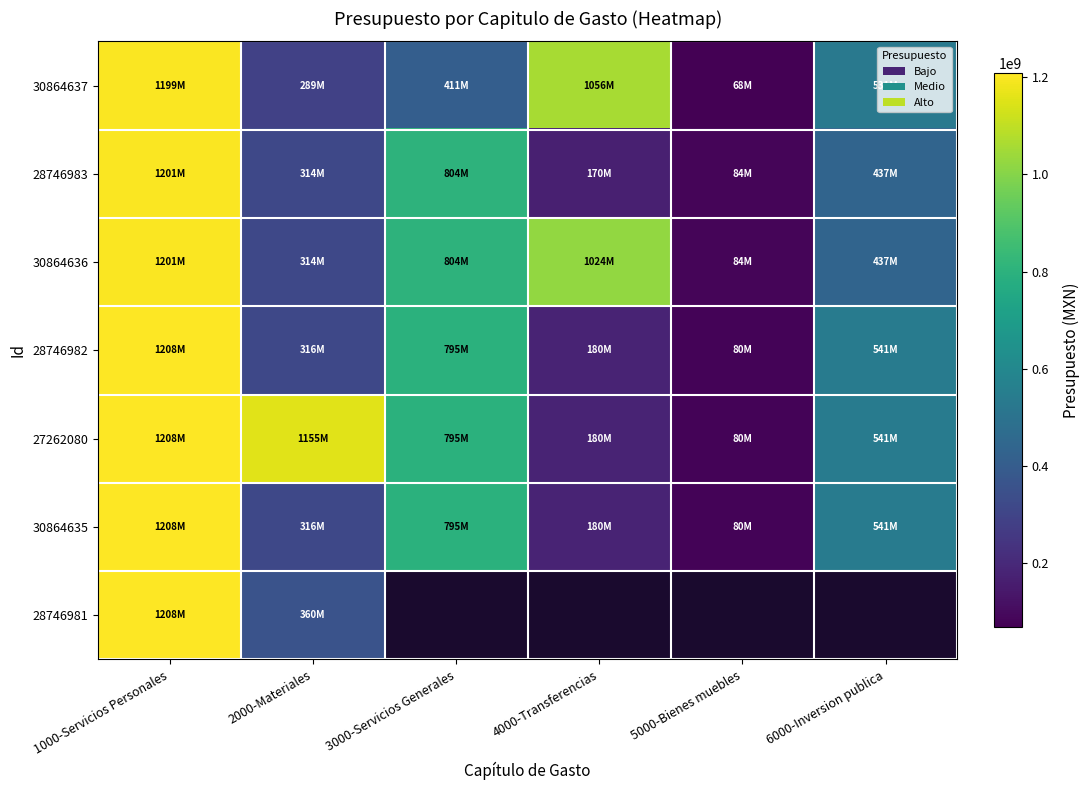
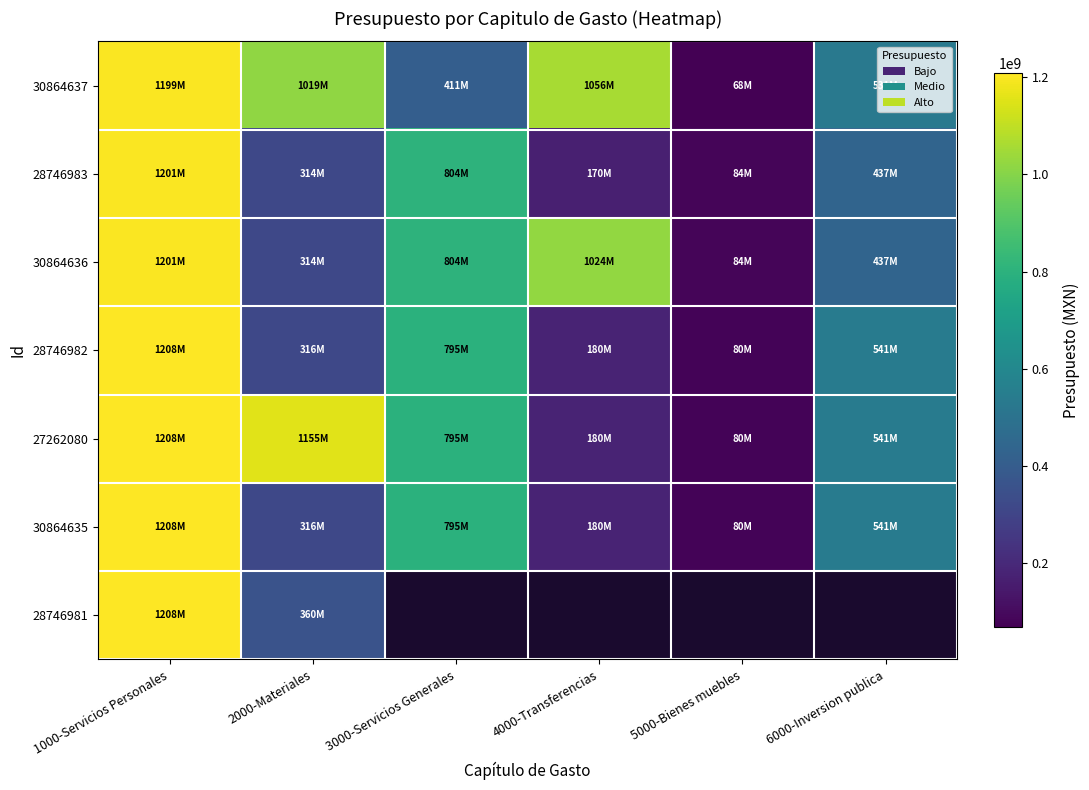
  {
    "30864637": {
      "1000-Servicios Personales": "1199M",
-     "2000-Materiales": "289M",
+     "2000-Materiales": "1019M",
      "3000-Servicios Generales": "411M",
      "4000-Transferencias": "1056M",
      "5000-Bienes muebles": "68M"
    },
    "28746983": {
      "1000-Servicios Personales": "1201M",
      "2000-Materiales": "314M",
      "3000-Servicios Generales": "804M",
      "4000-Transferencias": "170M",
      "5000-Bienes muebles": "84M",
      "6000-Inversion publica": "437M"
    },
    "30864636": {
      "1000-Servicios Personales": "1201M",
      "2000-Materiales": "314M",
      "3000-Servicios Generales": "804M",
      "4000-Transferencias": "1024M",
      "5000-Bienes muebles": "84M",
      "6000-Inversion publica": "437M"
    },
    "28746982": {
      "1000-Servicios Personales": "1208M",
      "2000-Materiales": "316M",
      "3000-Servicios Generales": "795M",
      "4000-Transferencias": "180M",
      "5000-Bienes muebles": "80M",
      "6000-Inversion publica": "541M"
    },
    "27262080": {
      "1000-Servicios Personales": "1208M",
      "2000-Materiales": "1155M",
      "3000-Servicios Generales": "795M",
      "4000-Transferencias": "180M",
      "5000-Bienes muebles": "80M",
      "6000-Inversion publica": "541M"
    },
    "30864635": {
      "1000-Servicios Personales": "1208M",
      "2000-Materiales": "316M",
      "3000-Servicios Generales": "795M",
      "4000-Transferencias": "180M",
      "5000-Bienes muebles": "80M",
      "6000-Inversion publica": "541M"
    },
    "28746981": {
      "1000-Servicios Personales": "1208M",
      "2000-Materiales": "360M"
    }
  }
